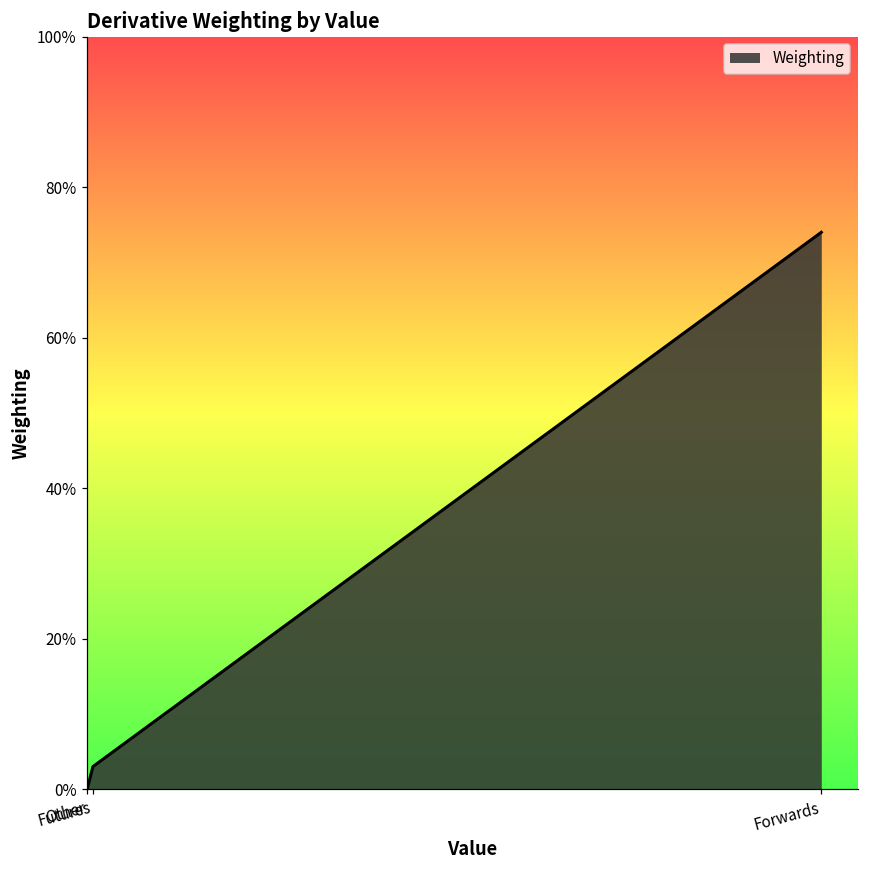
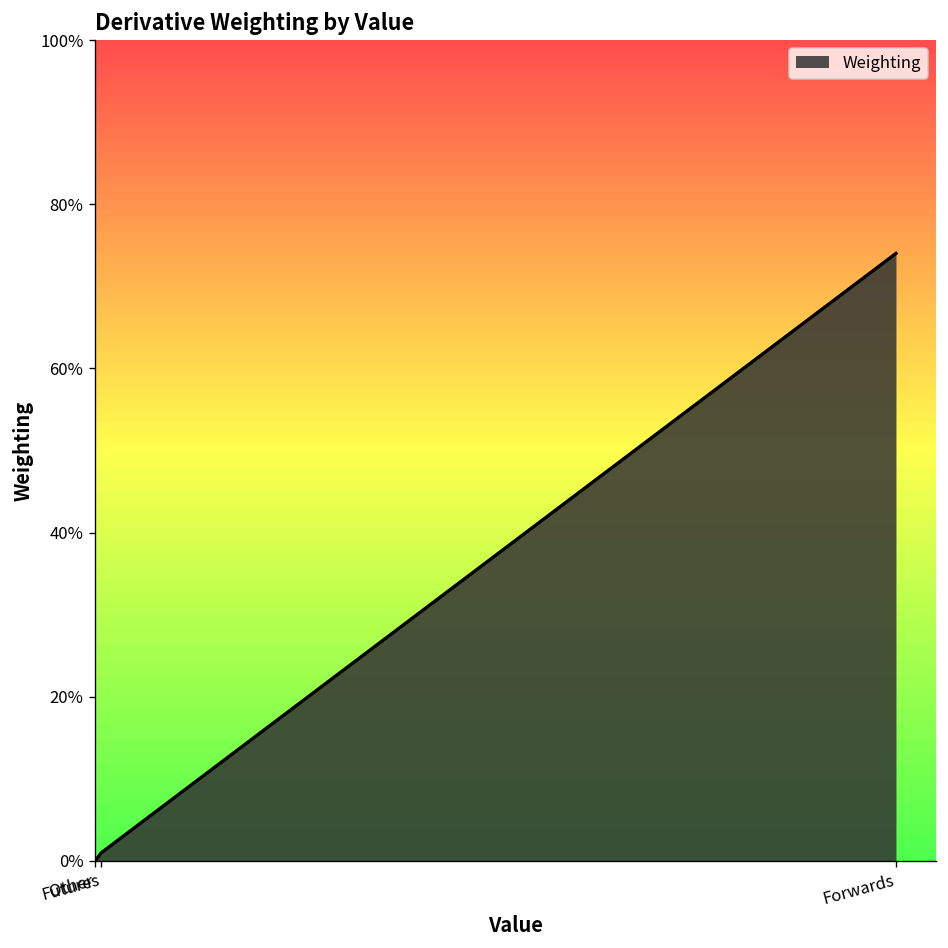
  {
    "Other": "0%",
-   "Futures": "3%",
+   "Futures": "1%",
    "Forwards": "74%"
  }
